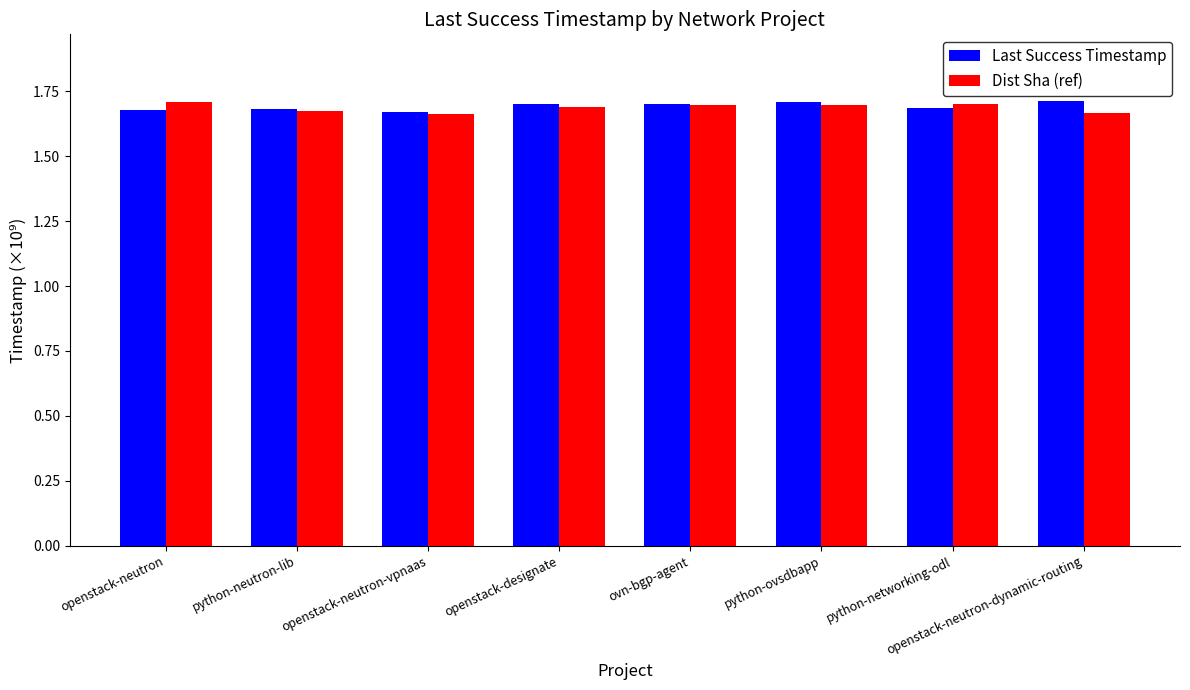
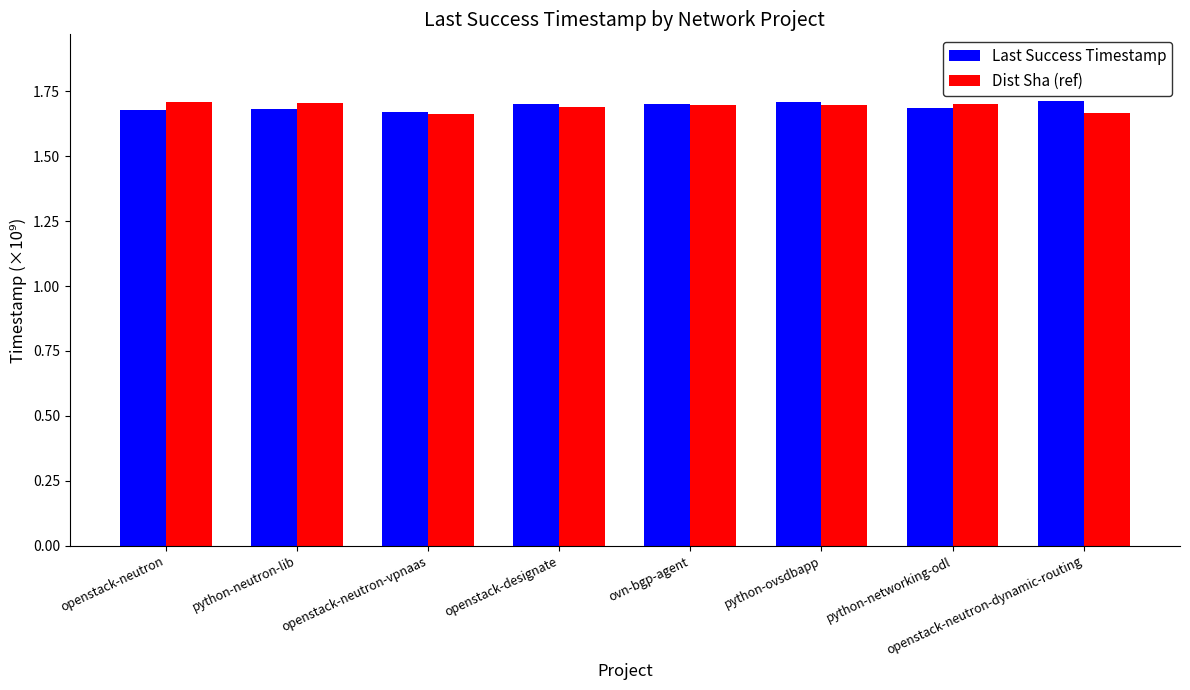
  {
    "Last Success Timestamp": {
      "openstack-neutron": 1.68,
      "python-neutron-lib": 1.68,
      "openstack-neutron-vpnaas": 1.67,
      "openstack-designate": 1.70,
      "ovn-bgp-agent": 1.70,
      "python-ovsdbapp": 1.71,
      "python-networking-odl": 1.69,
      "openstack-neutron-dynamic-routing": 1.71
    },
    "Dist Sha (ref)": {
      "openstack-neutron": 1.71,
-     "python-neutron-lib": 1.67,
+     "python-neutron-lib": 1.71,
      "openstack-neutron-vpnaas": 1.66,
      "openstack-designate": 1.69,
      "ovn-bgp-agent": 1.70,
      "python-ovsdbapp": 1.70,
      "python-networking-odl": 1.70,
      "openstack-neutron-dynamic-routing": 1.67
    }
  }
